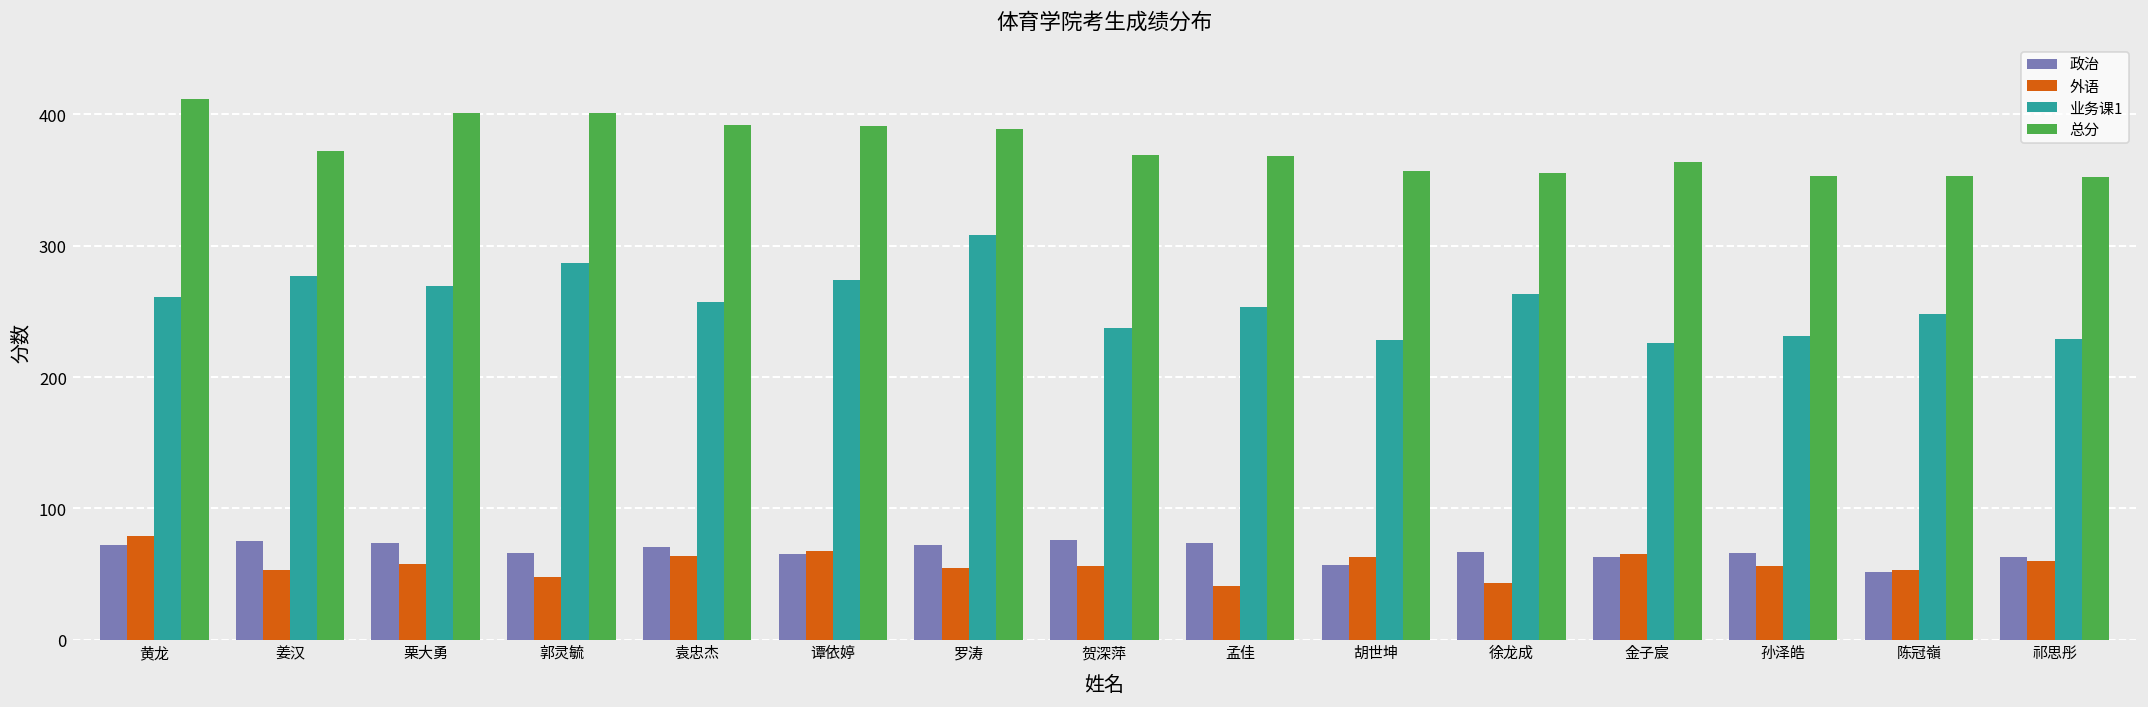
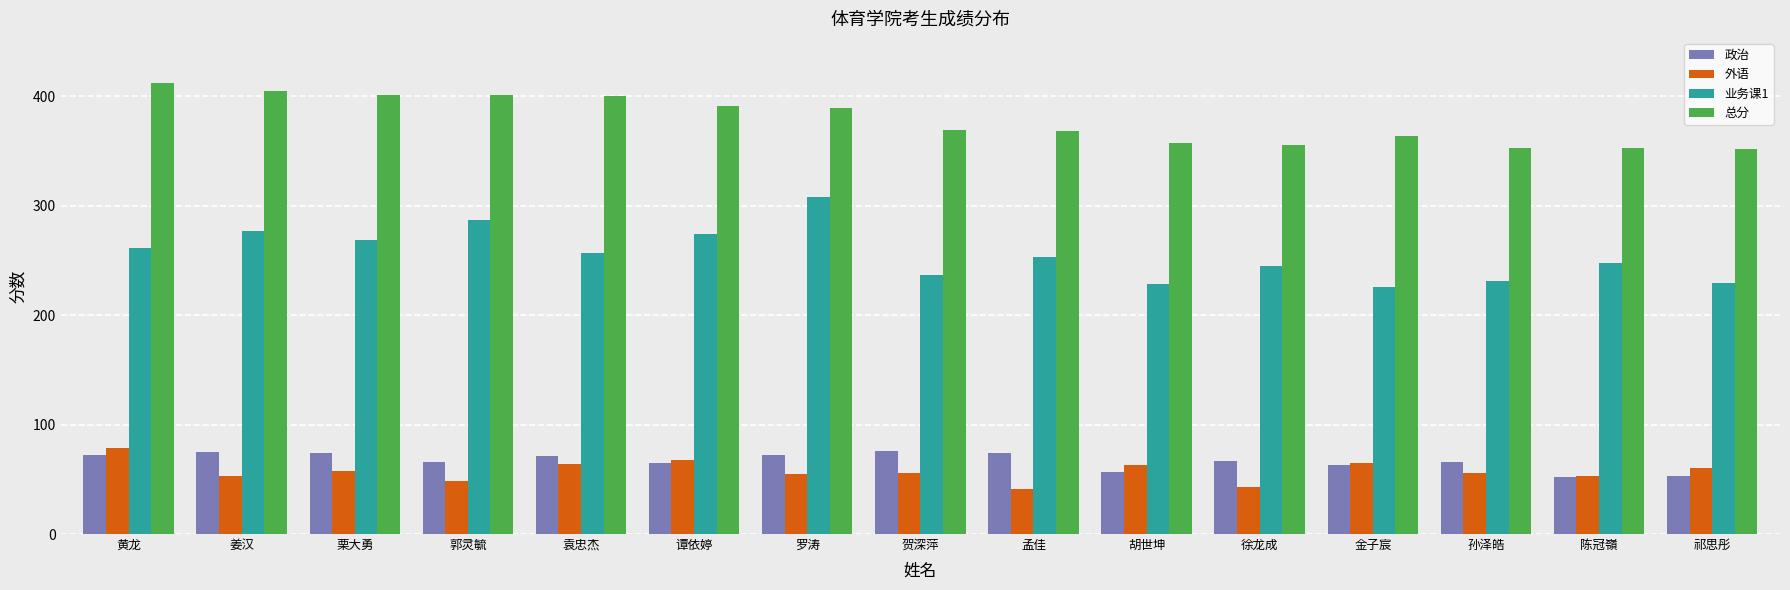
  {
    "政治": {
      "黄龙": 72,
      "姜汉": 75,
      "栗大勇": 74,
      "郭灵毓": 66,
      "袁忠杰": 71,
      "谭依婷": 65,
      "罗涛": 72,
      "贺深萍": 76,
      "孟佳": 74,
      "胡世坤": 57,
      "徐龙成": 67,
      "金子宸": 63,
      "孙泽皓": 66,
      "陈冠嶺": 52,
-     "祁思彤": 63
+     "祁思彤": 53
    },
    "外语": {
      "黄龙": 79,
      "姜汉": 53,
      "栗大勇": 58,
      "郭灵毓": 48,
      "袁忠杰": 64,
      "谭依婷": 68,
      "罗涛": 55,
      "贺深萍": 56,
      "孟佳": 41,
      "胡世坤": 63,
      "徐龙成": 43,
      "金子宸": 65,
      "孙泽皓": 56,
      "陈冠嶺": 53,
      "祁思彤": 60
    },
    "业务课1": {
      "黄龙": 261,
      "姜汉": 277,
      "栗大勇": 269,
      "郭灵毓": 287,
      "袁忠杰": 257,
      "谭依婷": 274,
      "罗涛": 308,
      "贺深萍": 237,
      "孟佳": 253,
      "胡世坤": 228,
-     "徐龙成": 263,
+     "徐龙成": 245,
      "金子宸": 226,
      "孙泽皓": 231,
      "陈冠嶺": 248,
      "祁思彤": 229
    },
    "总分": {
      "黄龙": 412,
-     "姜汉": 372,
+     "姜汉": 405,
      "栗大勇": 401,
      "郭灵毓": 401,
-     "袁忠杰": 392,
+     "袁忠杰": 400,
      "谭依婷": 391,
      "罗涛": 389,
      "贺深萍": 369,
      "孟佳": 368,
      "胡世坤": 357,
      "徐龙成": 355,
      "金子宸": 364,
      "孙泽皓": 353,
      "陈冠嶺": 353,
      "祁思彤": 352
    }
  }
